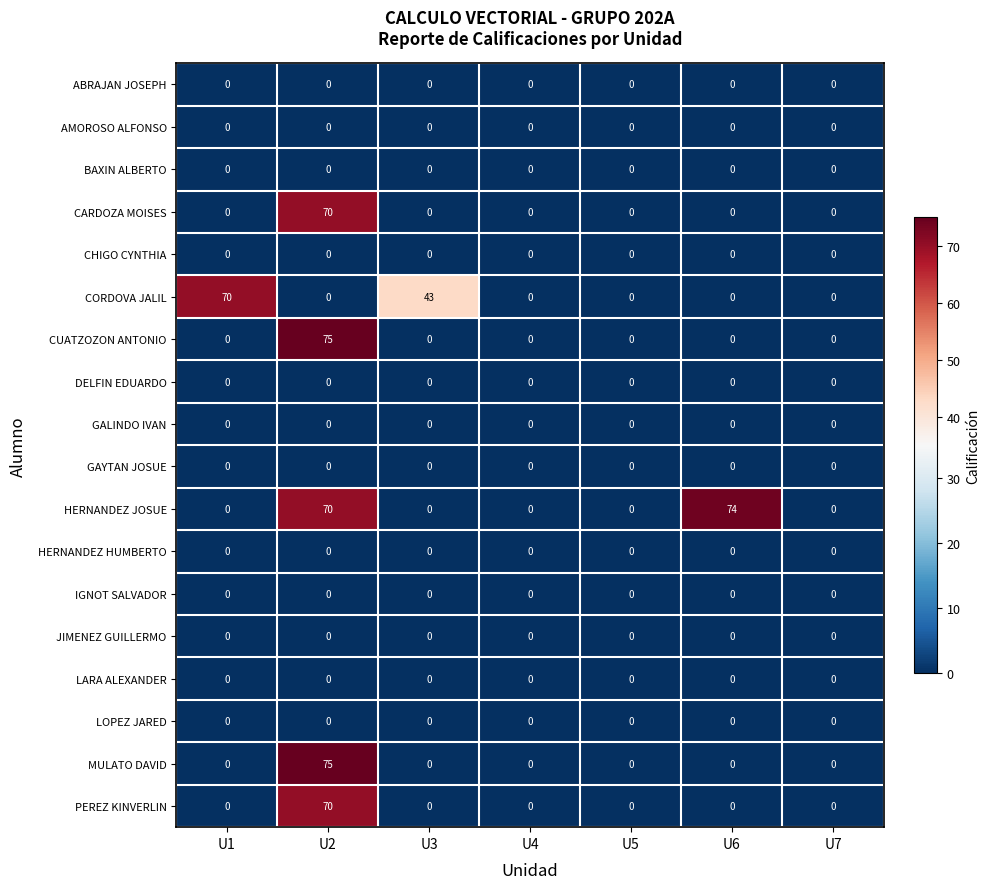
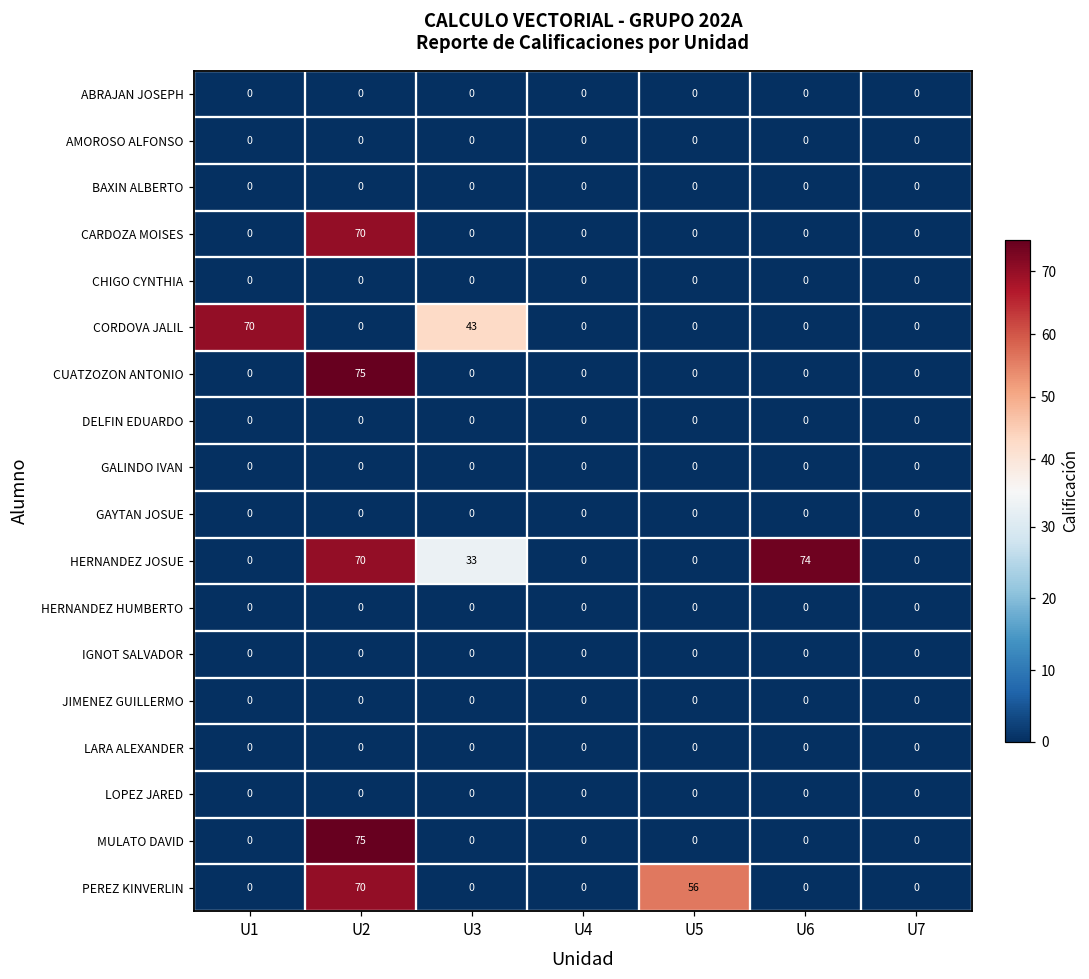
  {
    "ABRAJAN JOSEPH": {
      "U1": 0,
      "U2": 0,
      "U3": 0,
      "U4": 0,
      "U5": 0,
      "U6": 0,
      "U7": 0
    },
    "AMOROSO ALFONSO": {
      "U1": 0,
      "U2": 0,
      "U3": 0,
      "U4": 0,
      "U5": 0,
      "U6": 0,
      "U7": 0
    },
    "BAXIN ALBERTO": {
      "U1": 0,
      "U2": 0,
      "U3": 0,
      "U4": 0,
      "U5": 0,
      "U6": 0,
      "U7": 0
    },
    "CARDOZA MOISES": {
      "U1": 0,
      "U2": 70,
      "U3": 0,
      "U4": 0,
      "U5": 0,
      "U6": 0,
      "U7": 0
    },
    "CHIGO CYNTHIA": {
      "U1": 0,
      "U2": 0,
      "U3": 0,
      "U4": 0,
      "U5": 0,
      "U6": 0,
      "U7": 0
    },
    "CORDOVA JALIL": {
      "U1": 70,
      "U2": 0,
      "U3": 43,
      "U4": 0,
      "U5": 0,
      "U6": 0,
      "U7": 0
    },
    "CUATZOZON ANTONIO": {
      "U1": 0,
      "U2": 75,
      "U3": 0,
      "U4": 0,
      "U5": 0,
      "U6": 0,
      "U7": 0
    },
    "DELFIN EDUARDO": {
      "U1": 0,
      "U2": 0,
      "U3": 0,
      "U4": 0,
      "U5": 0,
      "U6": 0,
      "U7": 0
    },
    "GALINDO IVAN": {
      "U1": 0,
      "U2": 0,
      "U3": 0,
      "U4": 0,
      "U5": 0,
      "U6": 0,
      "U7": 0
    },
    "GAYTAN JOSUE": {
      "U1": 0,
      "U2": 0,
      "U3": 0,
      "U4": 0,
      "U5": 0,
      "U6": 0,
      "U7": 0
    },
    "HERNANDEZ JOSUE": {
      "U1": 0,
      "U2": 70,
-     "U3": 0,
+     "U3": 33,
      "U4": 0,
      "U5": 0,
      "U6": 74,
      "U7": 0
    },
    "HERNANDEZ HUMBERTO": {
      "U1": 0,
      "U2": 0,
      "U3": 0,
      "U4": 0,
      "U5": 0,
      "U6": 0,
      "U7": 0
    },
    "IGNOT SALVADOR": {
      "U1": 0,
      "U2": 0,
      "U3": 0,
      "U4": 0,
      "U5": 0,
      "U6": 0,
      "U7": 0
    },
    "JIMENEZ GUILLERMO": {
      "U1": 0,
      "U2": 0,
      "U3": 0,
      "U4": 0,
      "U5": 0,
      "U6": 0,
      "U7": 0
    },
    "LARA ALEXANDER": {
      "U1": 0,
      "U2": 0,
      "U3": 0,
      "U4": 0,
      "U5": 0,
      "U6": 0,
      "U7": 0
    },
    "LOPEZ JARED": {
      "U1": 0,
      "U2": 0,
      "U3": 0,
      "U4": 0,
      "U5": 0,
      "U6": 0,
      "U7": 0
    },
    "MULATO DAVID": {
      "U1": 0,
      "U2": 75,
      "U3": 0,
      "U4": 0,
      "U5": 0,
      "U6": 0,
      "U7": 0
    },
    "PEREZ KINVERLIN": {
      "U1": 0,
      "U2": 70,
      "U3": 0,
      "U4": 0,
-     "U5": 0,
+     "U5": 56,
      "U6": 0,
      "U7": 0
    }
  }
